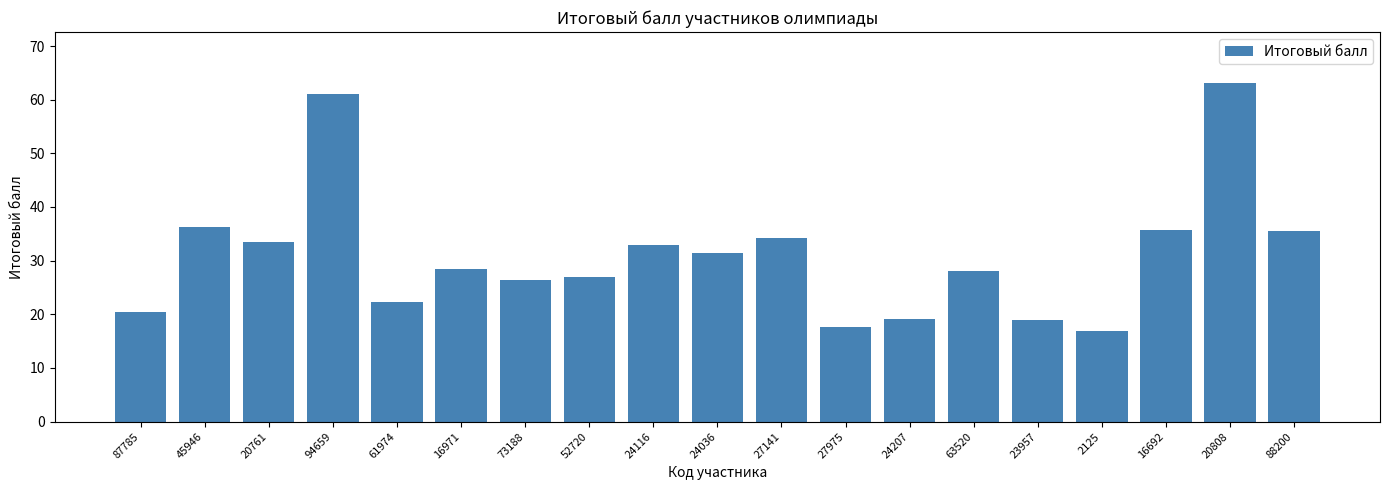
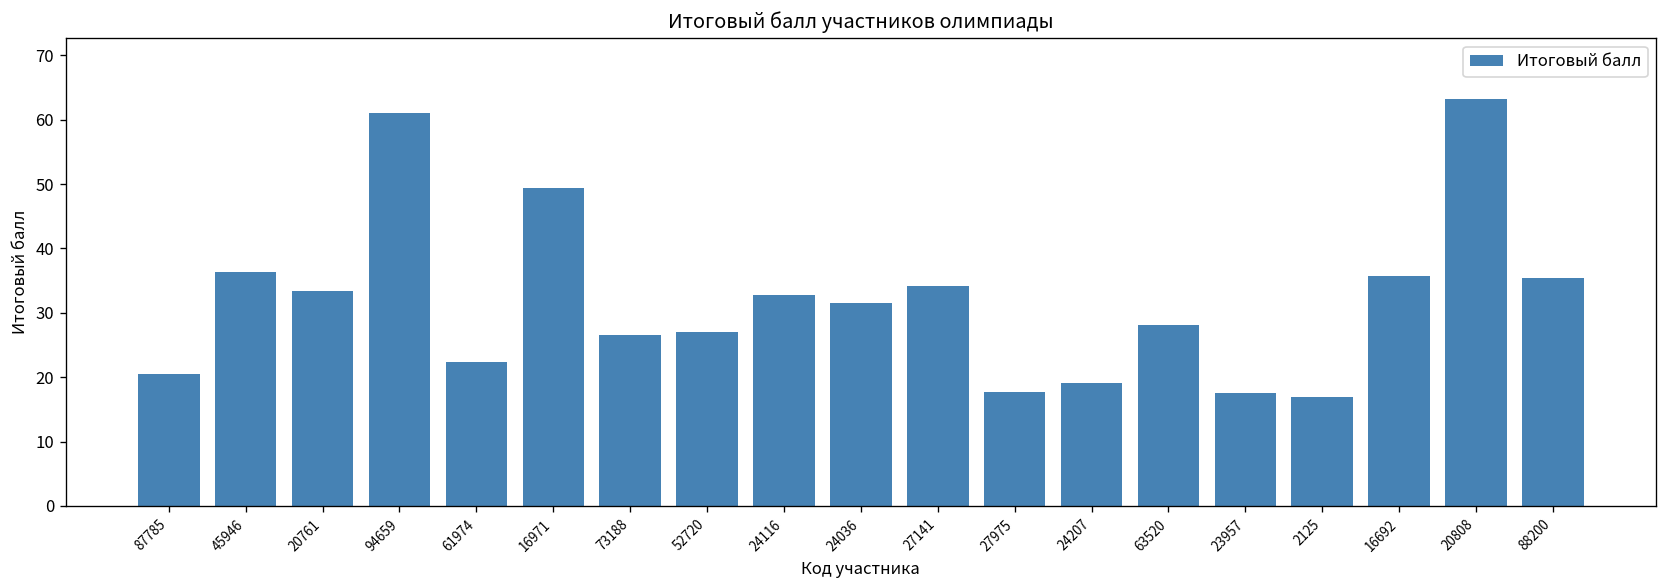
  {
    "87785": 20,
    "45946": 36,
    "20761": 33,
    "94659": 61,
    "61974": 22,
-   "16971": 28,
+   "16971": 49,
    "73188": 26,
    "52720": 27,
    "24116": 33,
    "24036": 32,
    "27141": 34,
    "27975": 18,
    "24207": 19,
    "63520": 28,
-   "23957": 19,
+   "23957": 18,
    "2125": 17,
    "16692": 36,
    "20808": 63,
    "88200": 35
  }
